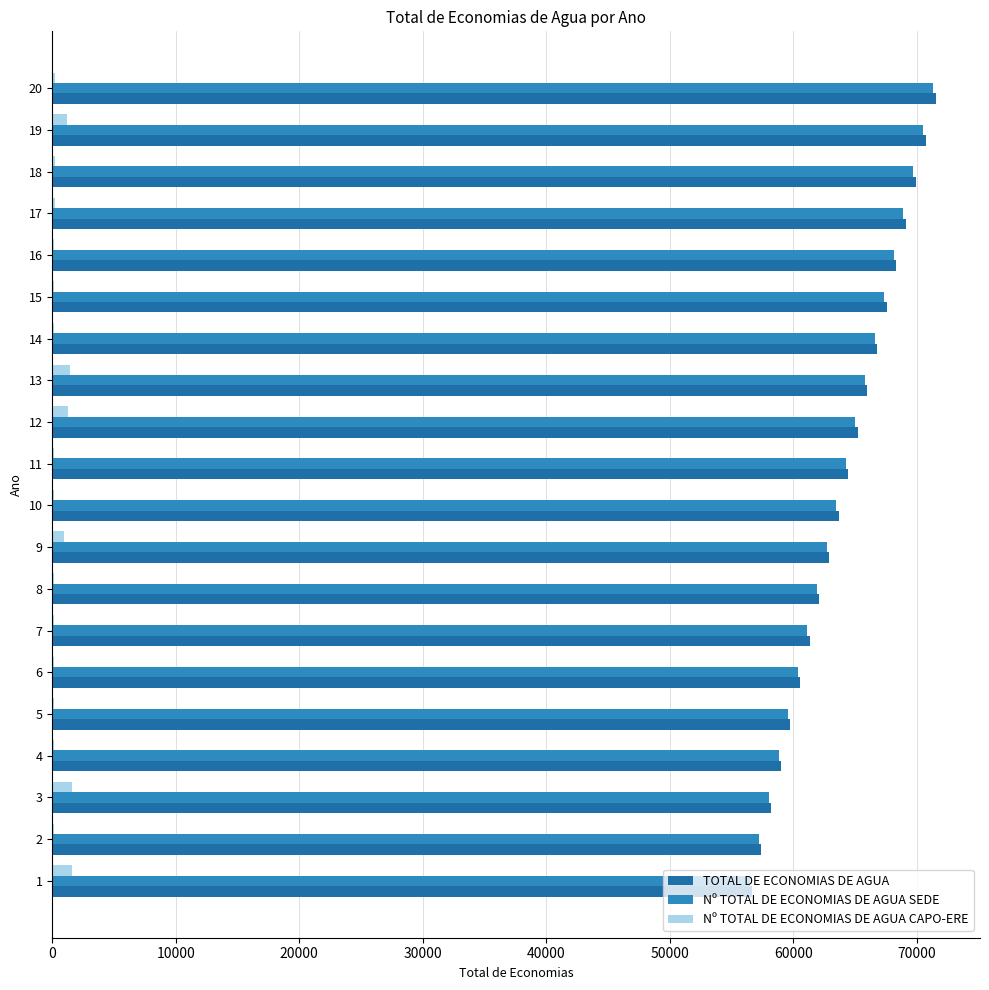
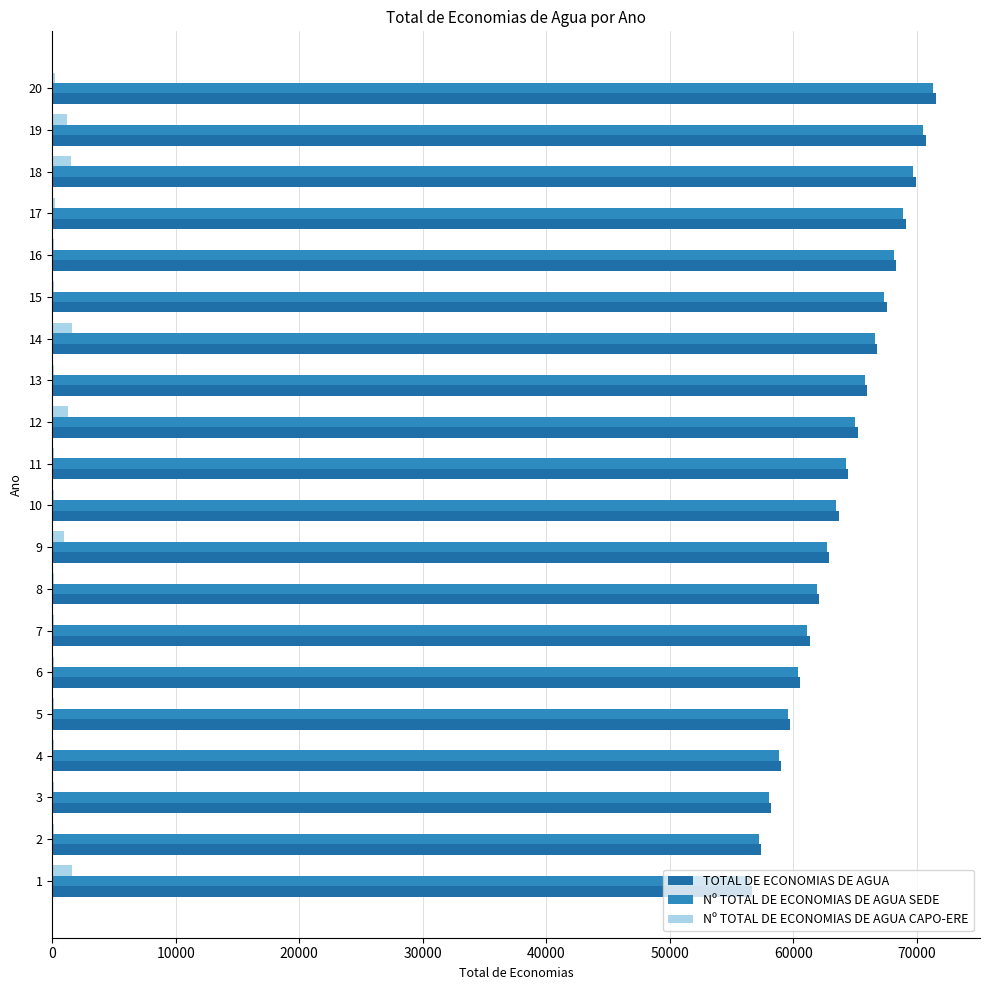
  {
    "Nº TOTAL DE ECONOMIAS DE AGUA CAPO-ERE": {
      "19": 1200,
-     "18": 200,
-     "14": 200,
-     "13": 1500,
+     "18": 1500,
+     "14": 1600,
+     "13": 200,
      "12": 1300,
      "9": 900,
-     "3": 1600,
+     "3": 200,
      "1": 1600
    }
  }
